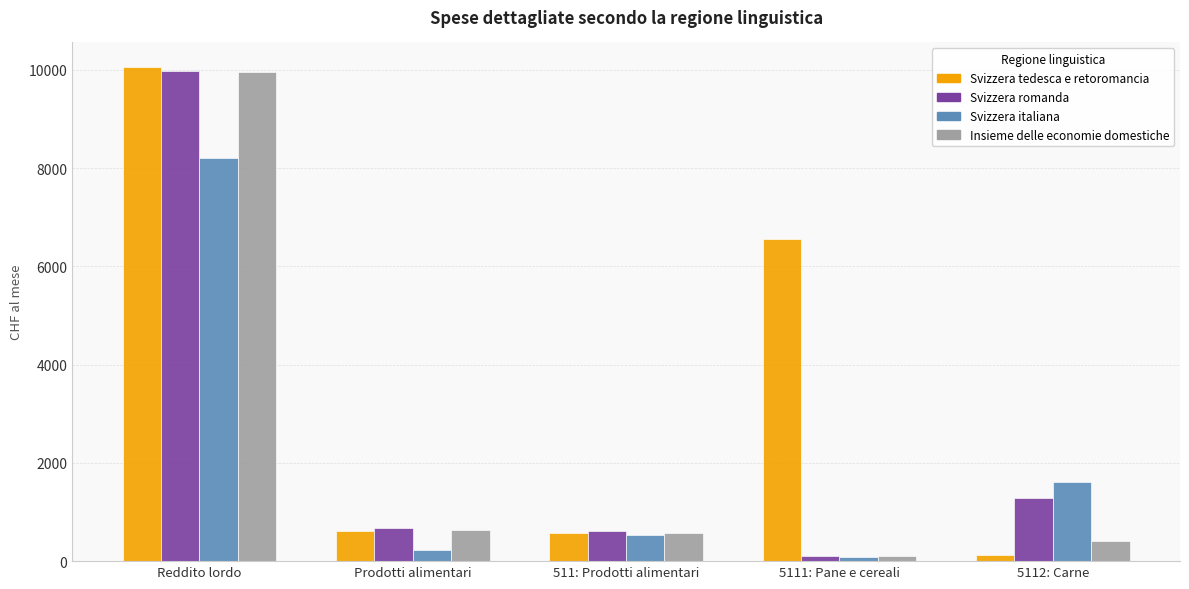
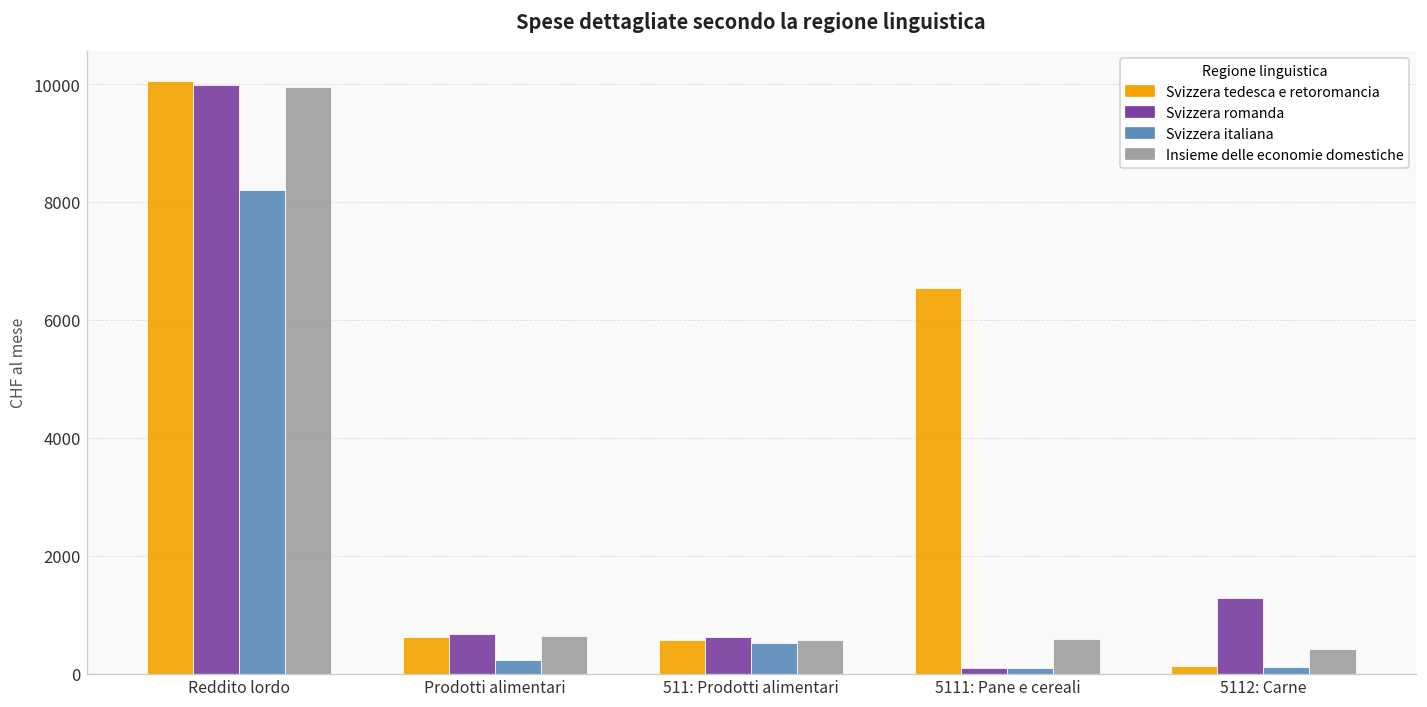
  {
    "Svizzera tedesca e retoromancia": {
      "Reddito lordo": 10100,
      "Prodotti alimentari": 600,
      "511: Prodotti alimentari": 600,
      "5111: Pane e cereali": 6500,
      "5112: Carne": 100
    },
    "Svizzera romanda": {
      "Reddito lordo": 10000,
      "Prodotti alimentari": 700,
      "511: Prodotti alimentari": 600,
      "5111: Pane e cereali": 100,
      "5112: Carne": 1300
    },
    "Svizzera italiana": {
      "Reddito lordo": 8200,
      "Prodotti alimentari": 200,
      "511: Prodotti alimentari": 500,
      "5111: Pane e cereali": 100,
-     "5112: Carne": 1600
+     "5112: Carne": 100
    },
    "Insieme delle economie domestiche": {
      "Reddito lordo": 10000,
      "Prodotti alimentari": 600,
      "511: Prodotti alimentari": 600,
-     "5111: Pane e cereali": 100,
+     "5111: Pane e cereali": 600,
      "5112: Carne": 400
    }
  }
